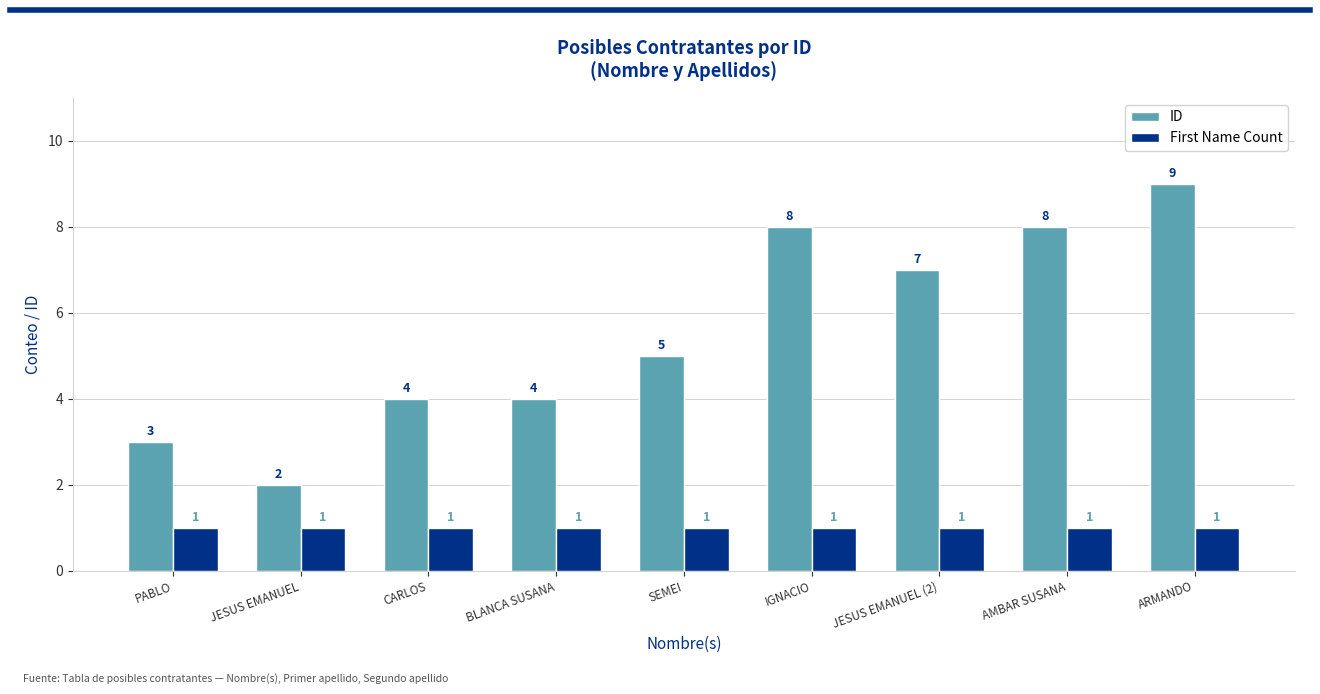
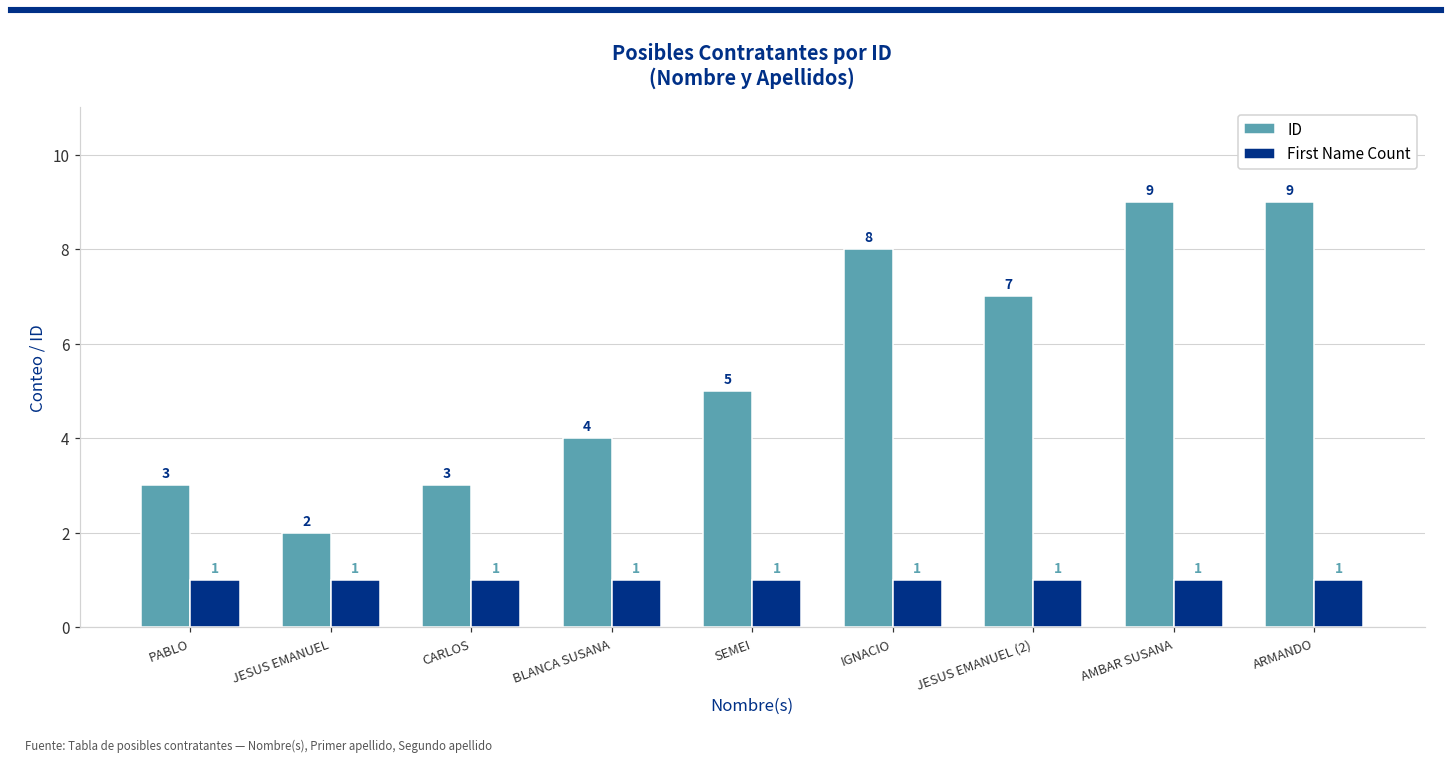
  {
    "ID": {
      "PABLO": 3,
      "JESUS EMANUEL": 2,
-     "CARLOS": 4,
+     "CARLOS": 3,
      "BLANCA SUSANA": 4,
      "SEMEI": 5,
      "IGNACIO": 8,
      "JESUS EMANUEL (2)": 7,
-     "AMBAR SUSANA": 8,
+     "AMBAR SUSANA": 9,
      "ARMANDO": 9
    },
    "First Name Count": {
      "PABLO": 1,
      "JESUS EMANUEL": 1,
      "CARLOS": 1,
      "BLANCA SUSANA": 1,
      "SEMEI": 1,
      "IGNACIO": 1,
      "JESUS EMANUEL (2)": 1,
      "AMBAR SUSANA": 1,
      "ARMANDO": 1
    }
  }
